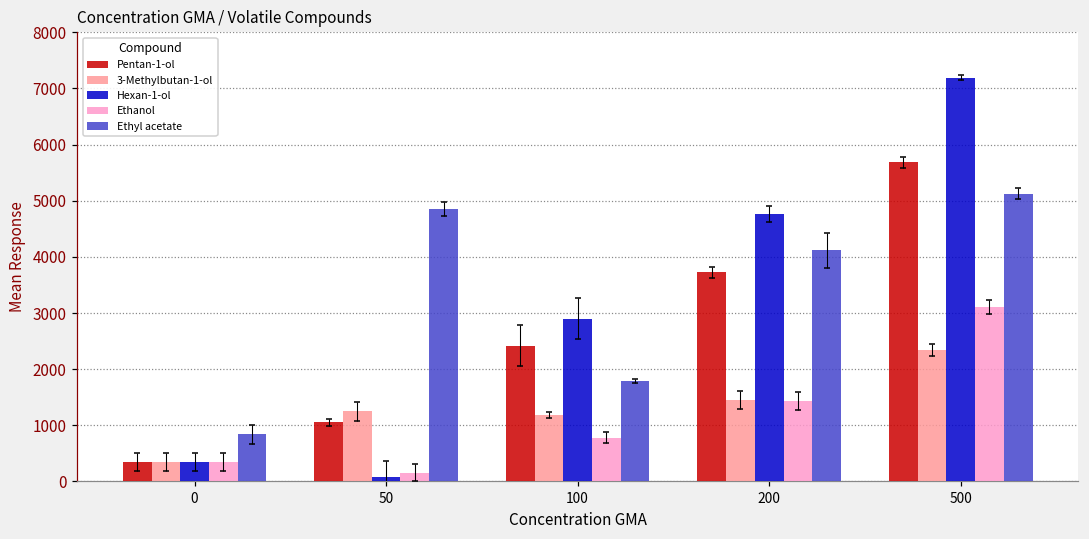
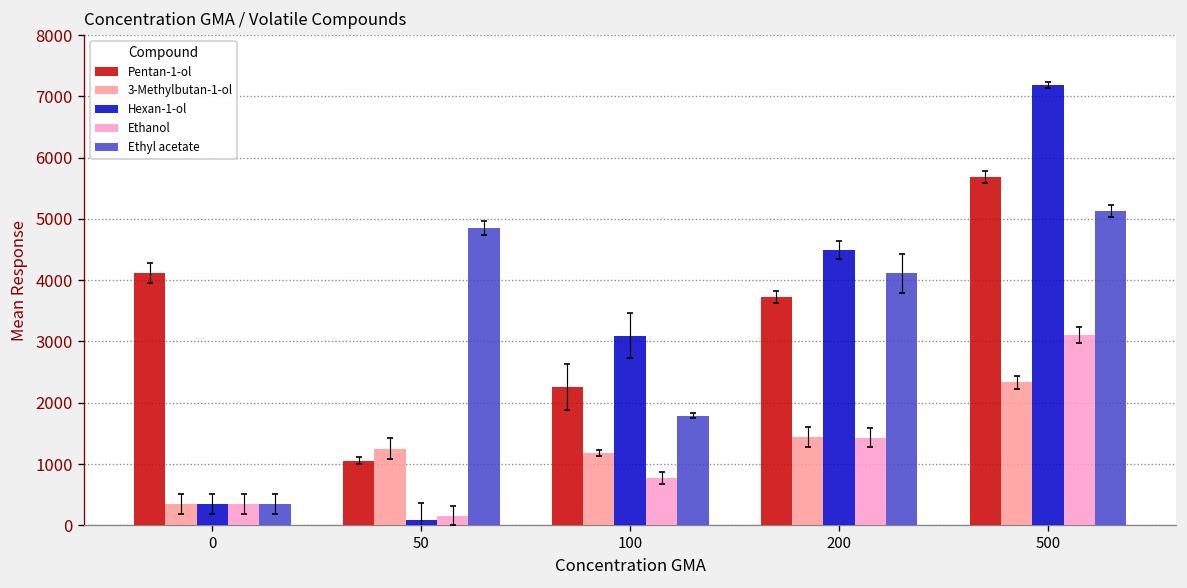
  {
    "Pentan-1-ol": {
-     "0": 300,
+     "0": 4100,
      "50": 1100,
-     "100": 2400,
+     "100": 2300,
      "200": 3700,
      "500": 5700
    },
    "Hexan-1-ol": {
      "0": 300,
      "50": 100,
-     "100": 2900,
-     "200": 4800,
+     "100": 3100,
+     "200": 4500,
      "500": 7200
    },
    "Ethyl acetate": {
-     "0": 800,
+     "0": 300,
      "50": 4900,
      "100": 1800,
      "200": 4100,
      "500": 5100
    }
  }
